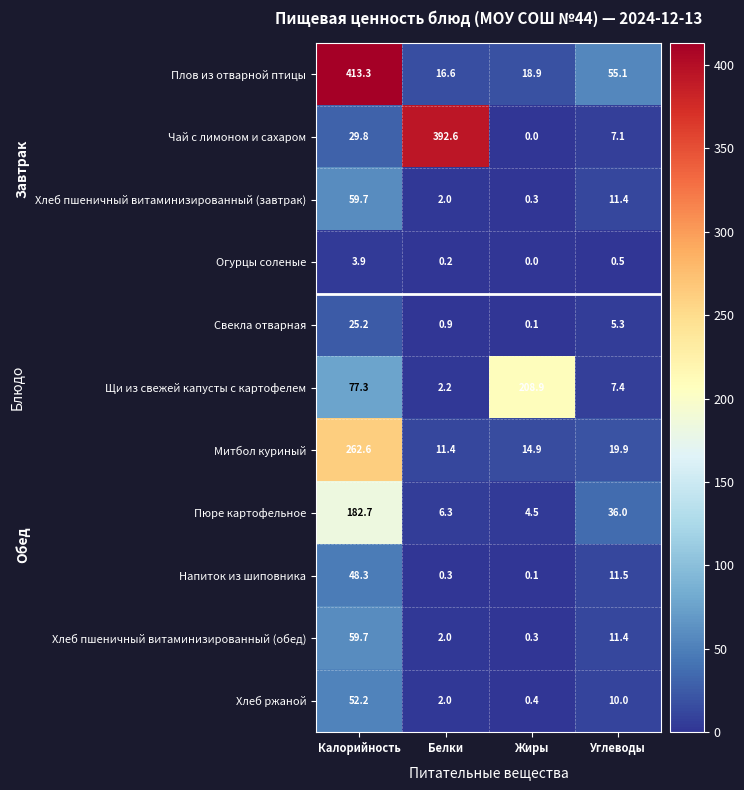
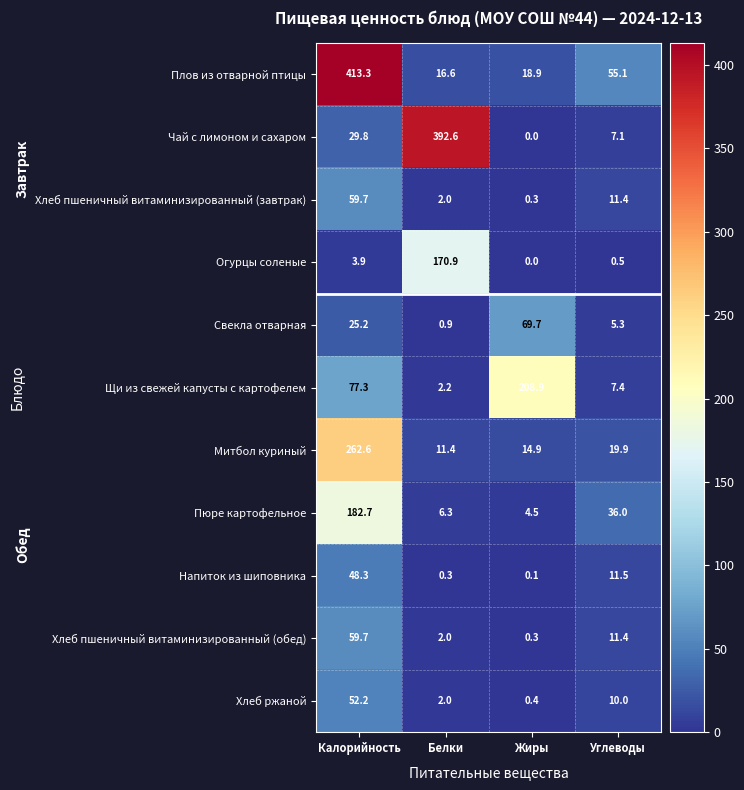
  {
    "Плов из отварной птицы": {
      "Калорийность": 413.3,
      "Белки": 16.6,
      "Жиры": 18.9,
      "Углеводы": 55.1
    },
    "Чай с лимоном и сахаром": {
      "Калорийность": 29.8,
      "Белки": 392.6,
      "Жиры": 0.0,
      "Углеводы": 7.1
    },
    "Хлеб пшеничный витаминизированный (завтрак)": {
      "Калорийность": 59.7,
      "Белки": 2.0,
      "Жиры": 0.3,
      "Углеводы": 11.4
    },
    "Огурцы соленые": {
      "Калорийность": 3.9,
-     "Белки": 0.2,
+     "Белки": 170.9,
      "Жиры": 0.0,
      "Углеводы": 0.5
    },
    "Свекла отварная": {
      "Калорийность": 25.2,
      "Белки": 0.9,
-     "Жиры": 0.1,
+     "Жиры": 69.7,
      "Углеводы": 5.3
    },
    "Щи из свежей капусты с картофелем": {
      "Калорийность": 77.3,
      "Белки": 2.2,
      "Жиры": 208.9,
      "Углеводы": 7.4
    },
    "Митбол куриный": {
      "Калорийность": 262.6,
      "Белки": 11.4,
      "Жиры": 14.9,
      "Углеводы": 19.9
    },
    "Пюре картофельное": {
      "Калорийность": 182.7,
      "Белки": 6.3,
      "Жиры": 4.5,
      "Углеводы": 36.0
    },
    "Напиток из шиповника": {
      "Калорийность": 48.3,
      "Белки": 0.3,
      "Жиры": 0.1,
      "Углеводы": 11.5
    },
    "Хлеб пшеничный витаминизированный (обед)": {
      "Калорийность": 59.7,
      "Белки": 2.0,
      "Жиры": 0.3,
      "Углеводы": 11.4
    },
    "Хлеб ржаной": {
      "Калорийность": 52.2,
      "Белки": 2.0,
      "Жиры": 0.4,
      "Углеводы": 10.0
    }
  }
